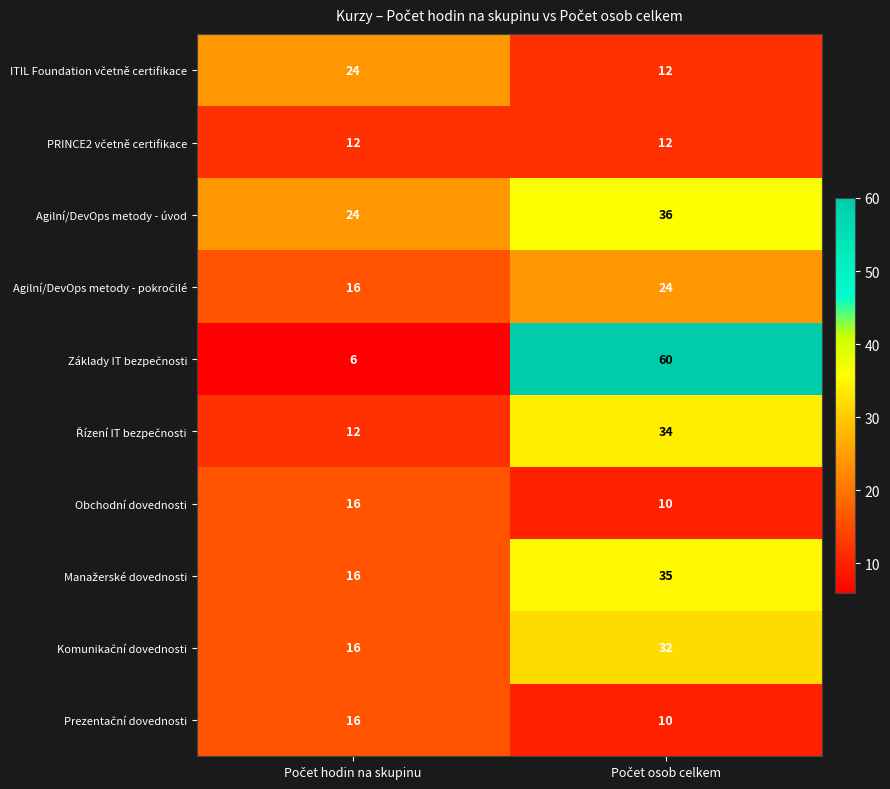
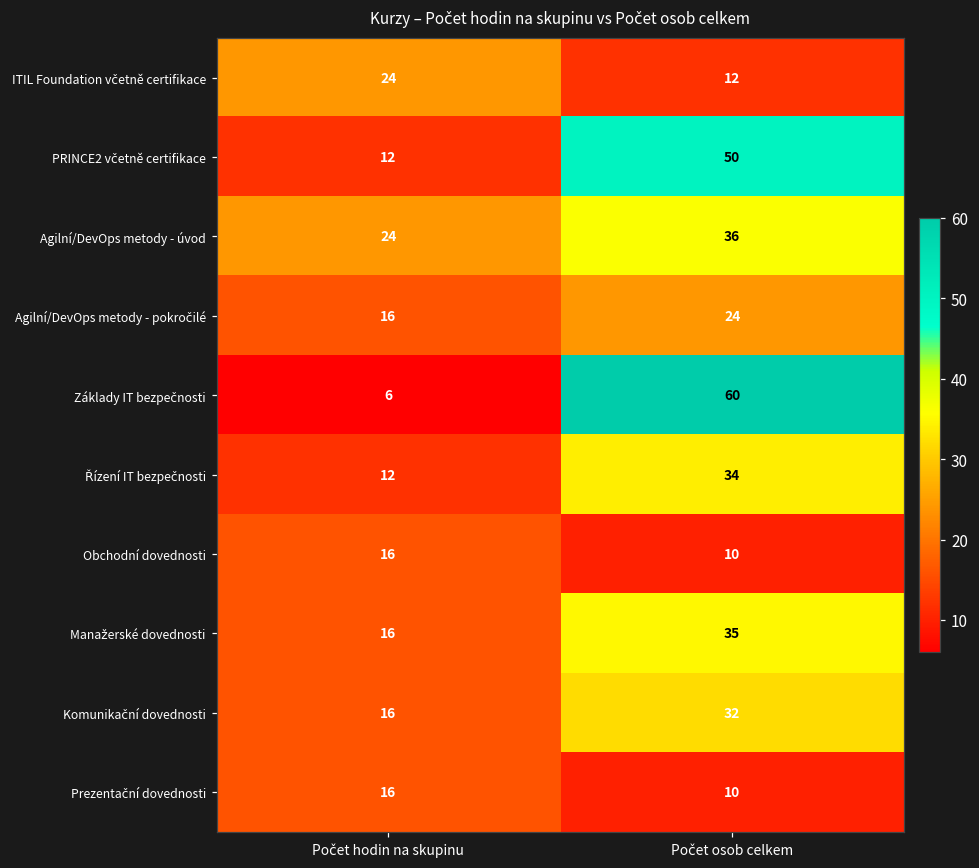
  {
    "ITIL Foundation včetně certifikace": {
      "Počet hodin na skupinu": 24,
      "Počet osob celkem": 12
    },
    "PRINCE2 včetně certifikace": {
      "Počet hodin na skupinu": 12,
-     "Počet osob celkem": 12
+     "Počet osob celkem": 50
    },
    "Agilní/DevOps metody - úvod": {
      "Počet hodin na skupinu": 24,
      "Počet osob celkem": 36
    },
    "Agilní/DevOps metody - pokročilé": {
      "Počet hodin na skupinu": 16,
      "Počet osob celkem": 24
    },
    "Základy IT bezpečnosti": {
      "Počet hodin na skupinu": 6,
      "Počet osob celkem": 60
    },
    "Řízení IT bezpečnosti": {
      "Počet hodin na skupinu": 12,
      "Počet osob celkem": 34
    },
    "Obchodní dovednosti": {
      "Počet hodin na skupinu": 16,
      "Počet osob celkem": 10
    },
    "Manažerské dovednosti": {
      "Počet hodin na skupinu": 16,
      "Počet osob celkem": 35
    },
    "Komunikační dovednosti": {
      "Počet hodin na skupinu": 16,
      "Počet osob celkem": 32
    },
    "Prezentační dovednosti": {
      "Počet hodin na skupinu": 16,
      "Počet osob celkem": 10
    }
  }
